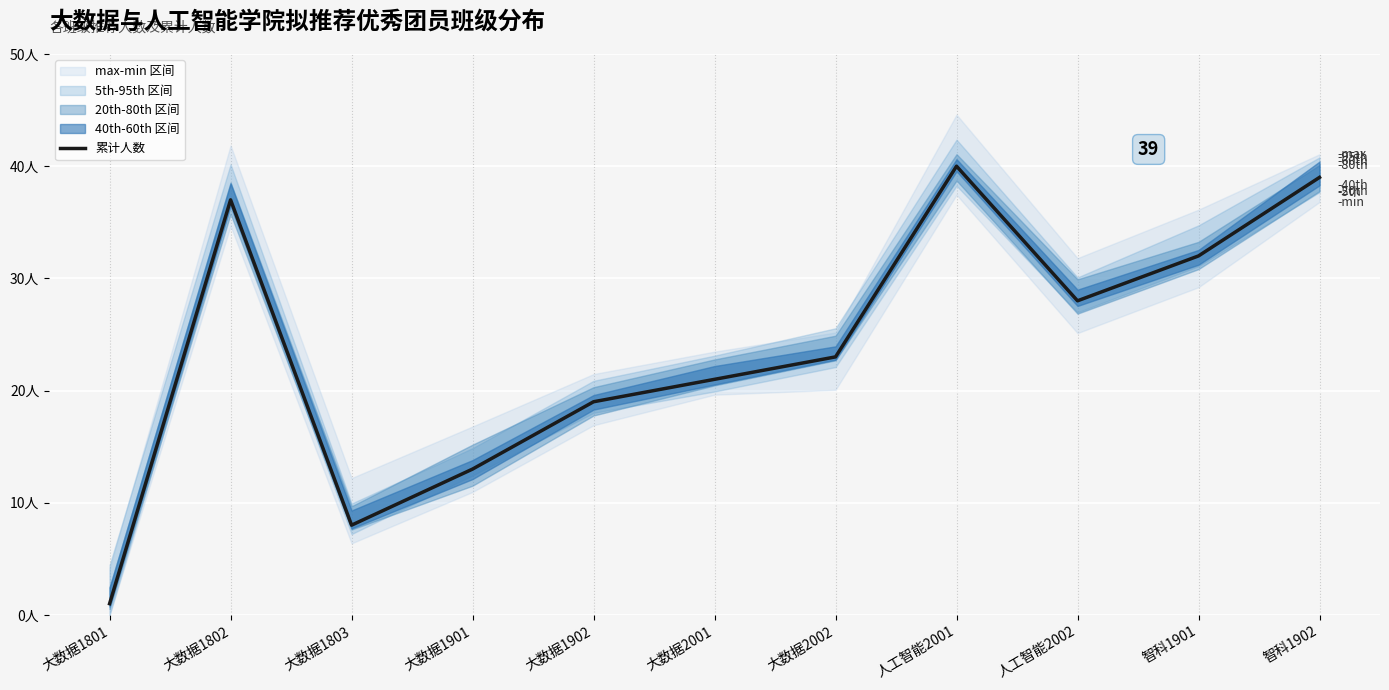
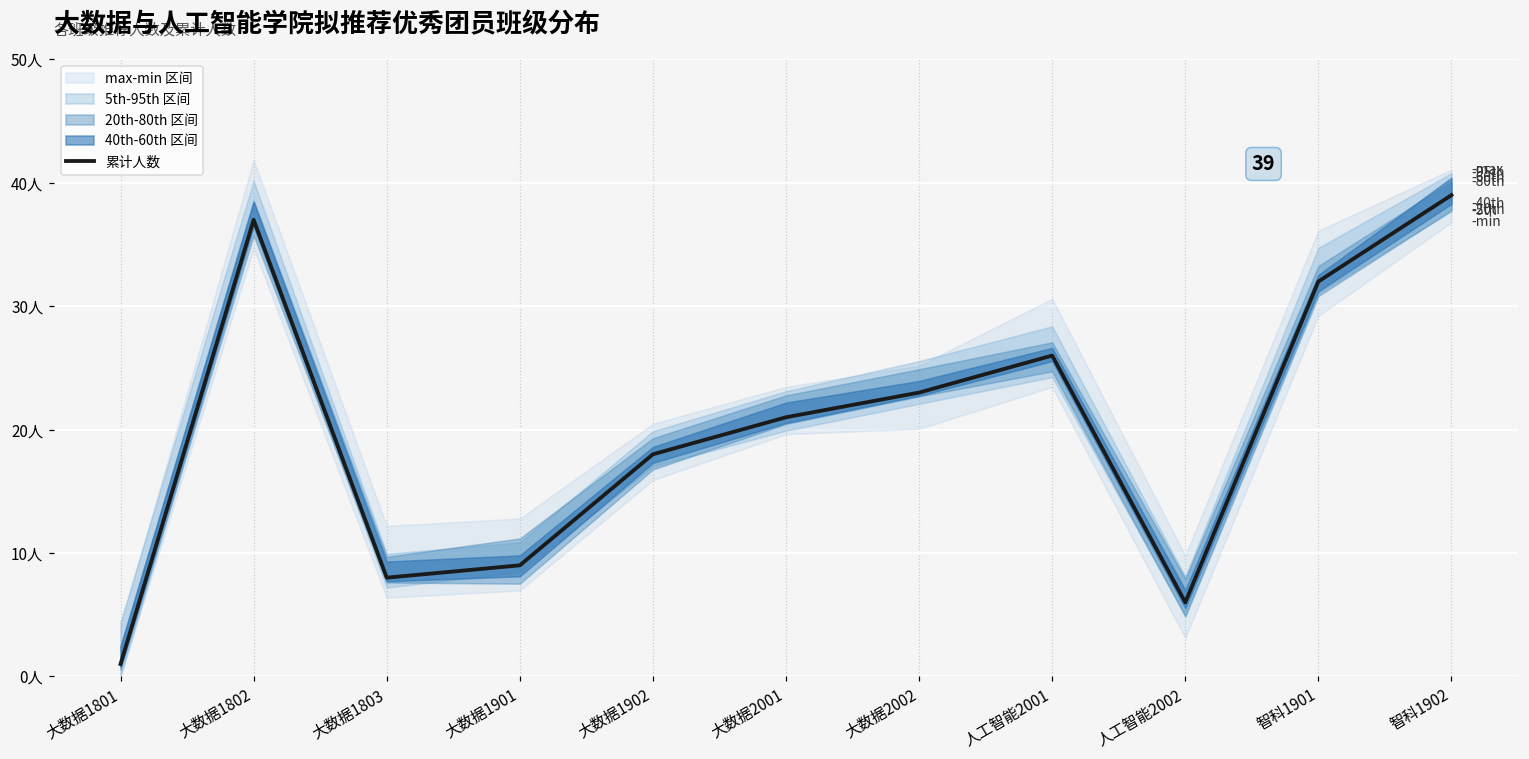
  {
    "累计人数": {
      "大数据1801": "1人",
      "大数据1802": "37人",
      "大数据1803": "8人",
-     "大数据1901": "13人",
-     "大数据1902": "19人",
+     "大数据1901": "9人",
+     "大数据1902": "18人",
      "大数据2001": "21人",
      "大数据2002": "23人",
-     "人工智能2001": "40人",
-     "人工智能2002": "28人",
+     "人工智能2001": "26人",
+     "人工智能2002": "6人",
      "智科1901": "32人"
    }
  }
